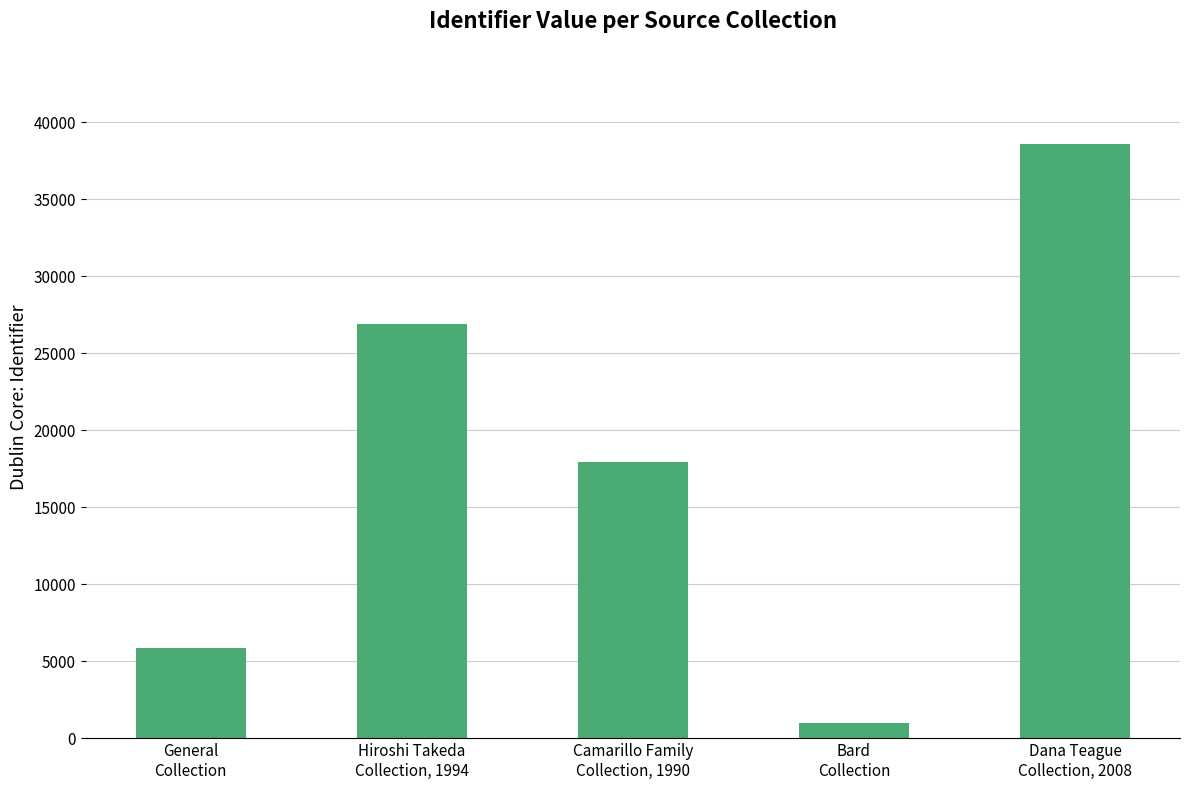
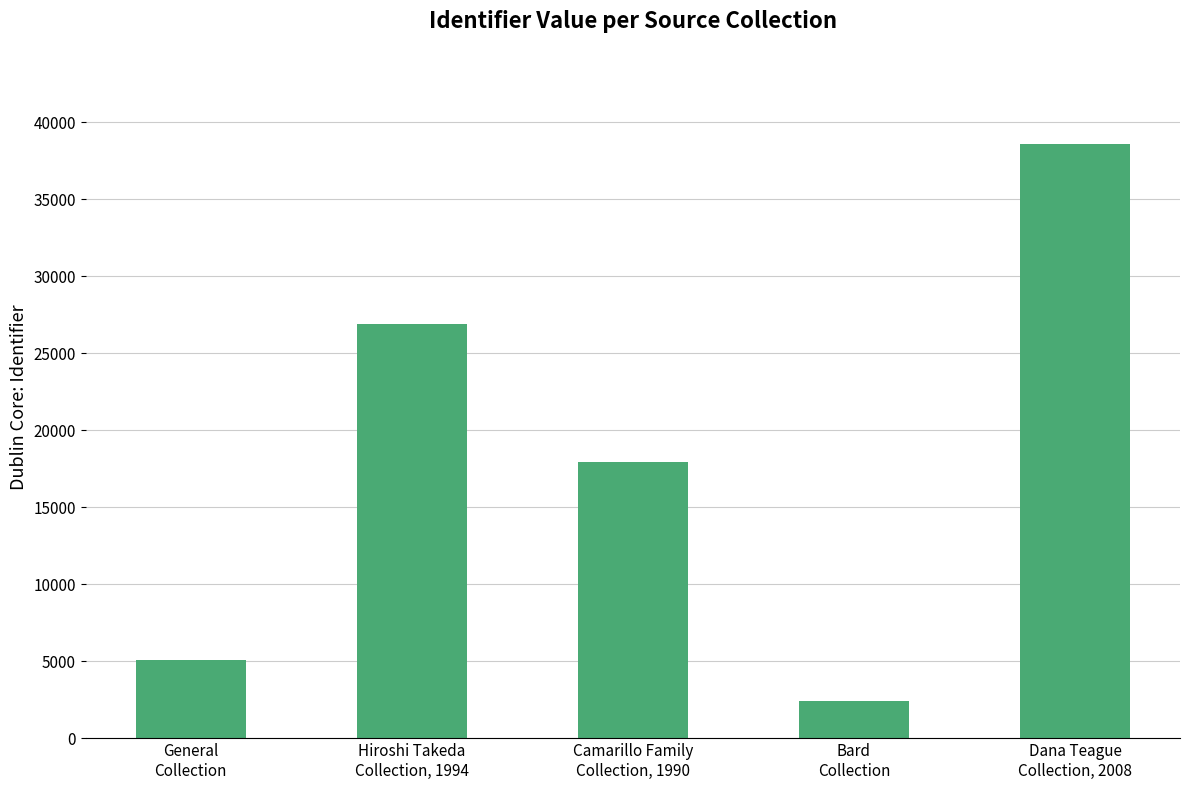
  {
-   "General Collection": 5800,
+   "General Collection": 5100,
    "Hiroshi Takeda Collection, 1994": 26900,
    "Camarillo Family Collection, 1990": 17900,
-   "Bard Collection": 900,
+   "Bard Collection": 2400,
    "Dana Teague Collection, 2008": 38600
  }
